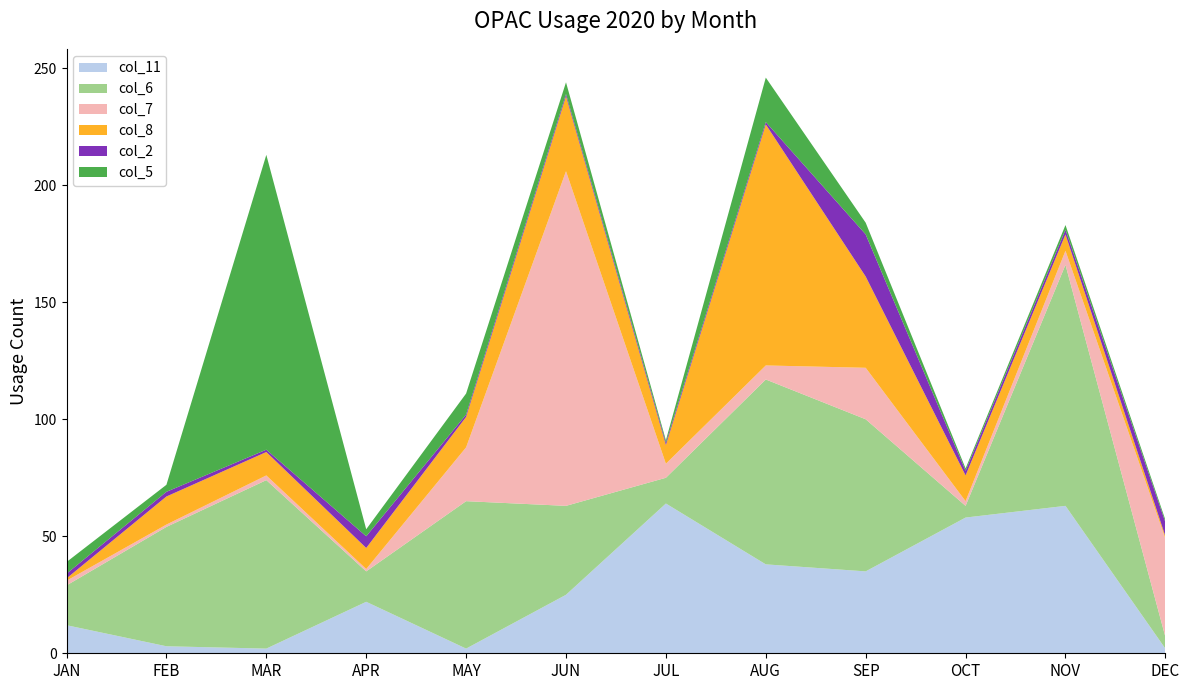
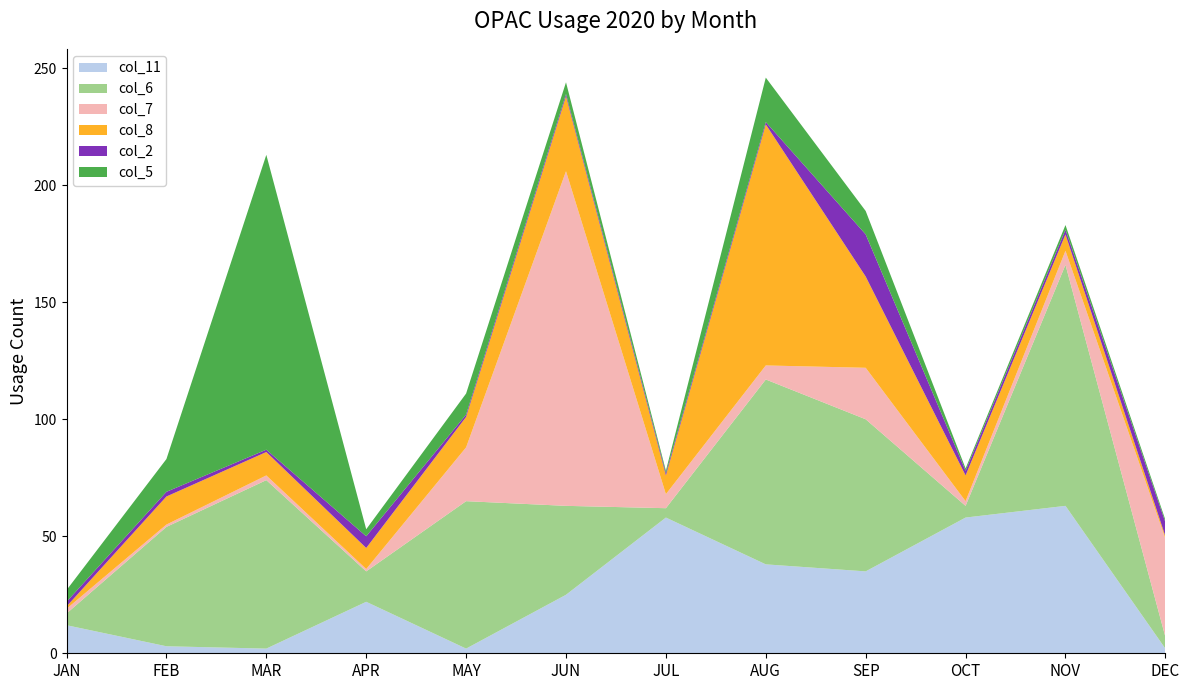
  {
    "col_11": {
      "JAN": 12,
      "FEB": 3,
      "MAR": 2,
      "APR": 22,
      "MAY": 2,
      "JUN": 25,
-     "JUL": 64,
+     "JUL": 58,
      "AUG": 38,
      "SEP": 35,
      "OCT": 58,
      "NOV": 63,
      "DEC": 2
    },
    "col_6": {
-     "JAN": 17,
+     "JAN": 5,
      "MAR": 72,
      "MAY": 63,
      "JUN": 38,
-     "JUL": 11,
+     "JUL": 4,
      "AUG": 79,
      "SEP": 65,
      "OCT": 5,
      "NOV": 103,
      "DEC": 5
    },
    "col_7": {
      "MAR": 2,
      "MAY": 23,
      "JUN": 143,
      "JUL": 6,
      "AUG": 6,
      "SEP": 22,
      "OCT": 2,
      "NOV": 6
    },
    "col_8": {
      "FEB": 12,
      "APR": 9,
      "SEP": 39,
      "OCT": 11,
      "NOV": 7
    },
    "col_2": {
      "JAN": 2,
      "FEB": 2,
      "APR": 5,
      "SEP": 18,
      "NOV": 2
    },
    "col_5": {
      "JAN": 5,
-     "FEB": 3,
+     "FEB": 14,
      "MAR": 126,
      "APR": 3,
      "MAY": 9,
      "JUN": 5,
      "AUG": 19,
-     "SEP": 5,
+     "SEP": 10,
      "NOV": 2
    }
  }
